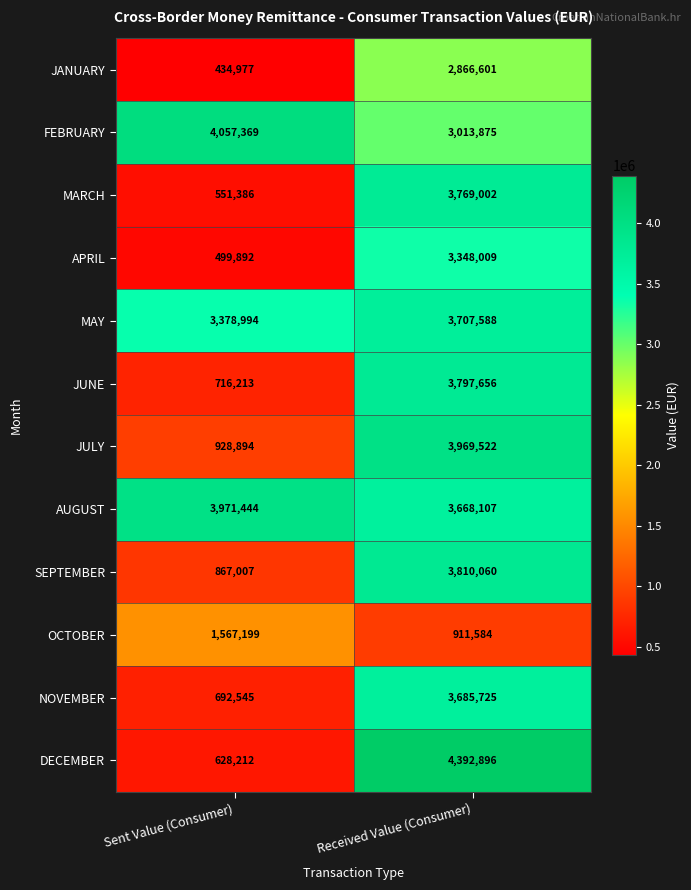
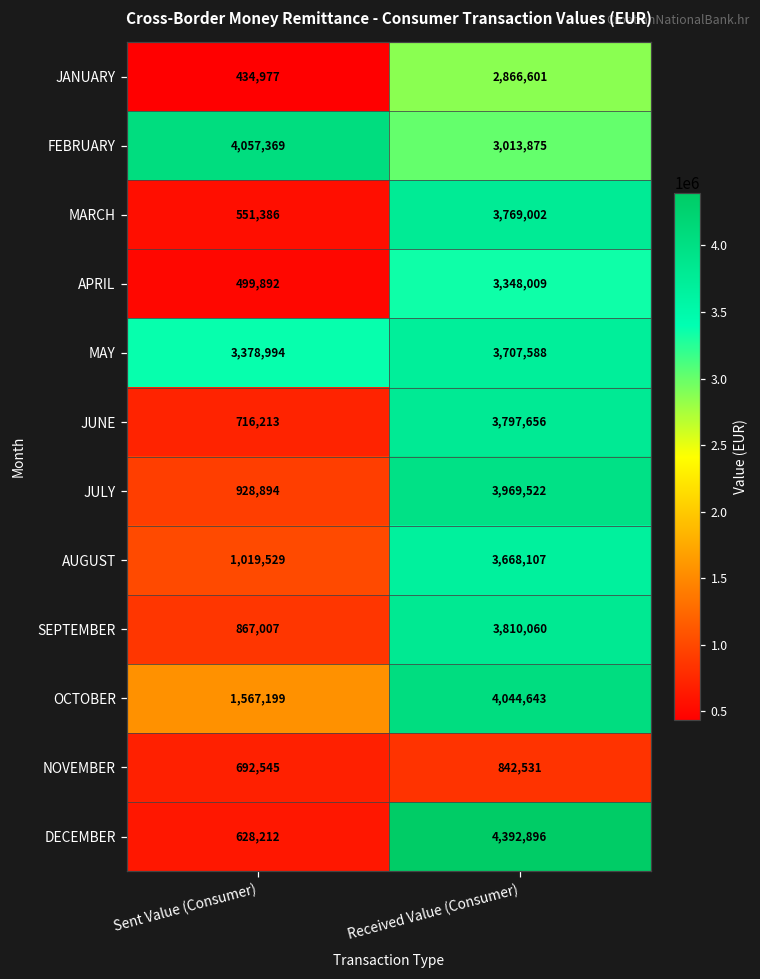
  {
    "JANUARY": {
      "Sent Value (Consumer)": "434,977",
      "Received Value (Consumer)": "2,866,601"
    },
    "FEBRUARY": {
      "Sent Value (Consumer)": "4,057,369",
      "Received Value (Consumer)": "3,013,875"
    },
    "MARCH": {
      "Sent Value (Consumer)": "551,386",
      "Received Value (Consumer)": "3,769,002"
    },
    "APRIL": {
      "Sent Value (Consumer)": "499,892",
      "Received Value (Consumer)": "3,348,009"
    },
    "MAY": {
      "Sent Value (Consumer)": "3,378,994",
      "Received Value (Consumer)": "3,707,588"
    },
    "JUNE": {
      "Sent Value (Consumer)": "716,213",
      "Received Value (Consumer)": "3,797,656"
    },
    "JULY": {
      "Sent Value (Consumer)": "928,894",
      "Received Value (Consumer)": "3,969,522"
    },
    "AUGUST": {
-     "Sent Value (Consumer)": "3,971,444",
+     "Sent Value (Consumer)": "1,019,529",
      "Received Value (Consumer)": "3,668,107"
    },
    "SEPTEMBER": {
      "Sent Value (Consumer)": "867,007",
      "Received Value (Consumer)": "3,810,060"
    },
    "OCTOBER": {
      "Sent Value (Consumer)": "1,567,199",
-     "Received Value (Consumer)": "911,584"
+     "Received Value (Consumer)": "4,044,643"
    },
    "NOVEMBER": {
      "Sent Value (Consumer)": "692,545",
-     "Received Value (Consumer)": "3,685,725"
+     "Received Value (Consumer)": "842,531"
    },
    "DECEMBER": {
      "Sent Value (Consumer)": "628,212",
      "Received Value (Consumer)": "4,392,896"
    }
  }
